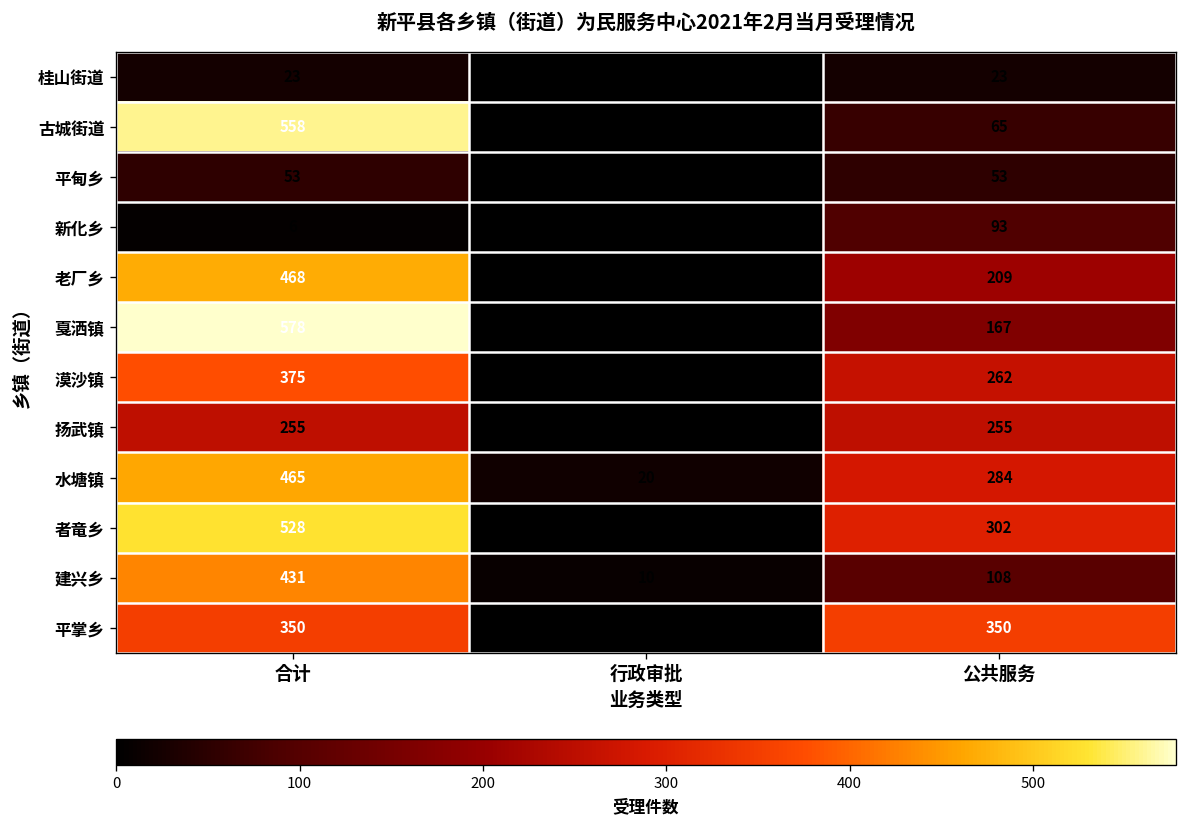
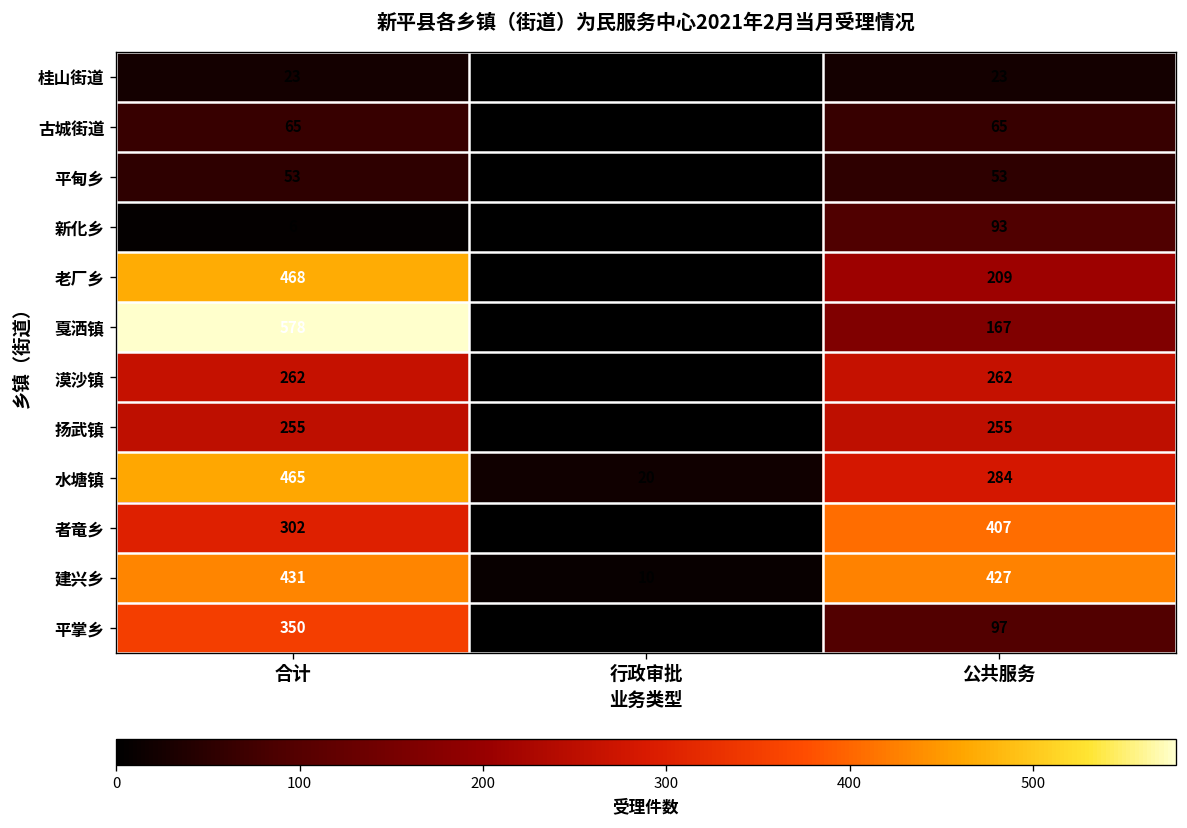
  {
    "古城街道": {
-     "合计": 558,
+     "合计": 65,
      "公共服务": 65
    },
    "新化乡": {
      "公共服务": 93
    },
    "老厂乡": {
      "合计": 468,
      "公共服务": 209
    },
    "戛洒镇": {
      "合计": 578,
      "公共服务": 167
    },
    "漠沙镇": {
-     "合计": 375,
+     "合计": 262,
      "公共服务": 262
    },
    "扬武镇": {
      "合计": 255,
      "公共服务": 255
    },
    "水塘镇": {
      "合计": 465,
      "公共服务": 284
    },
    "者竜乡": {
-     "合计": 528,
-     "公共服务": 302
+     "合计": 302,
+     "公共服务": 407
    },
    "建兴乡": {
      "合计": 431,
-     "公共服务": 108
+     "公共服务": 427
    },
    "平掌乡": {
      "合计": 350,
-     "公共服务": 350
+     "公共服务": 97
    }
  }
